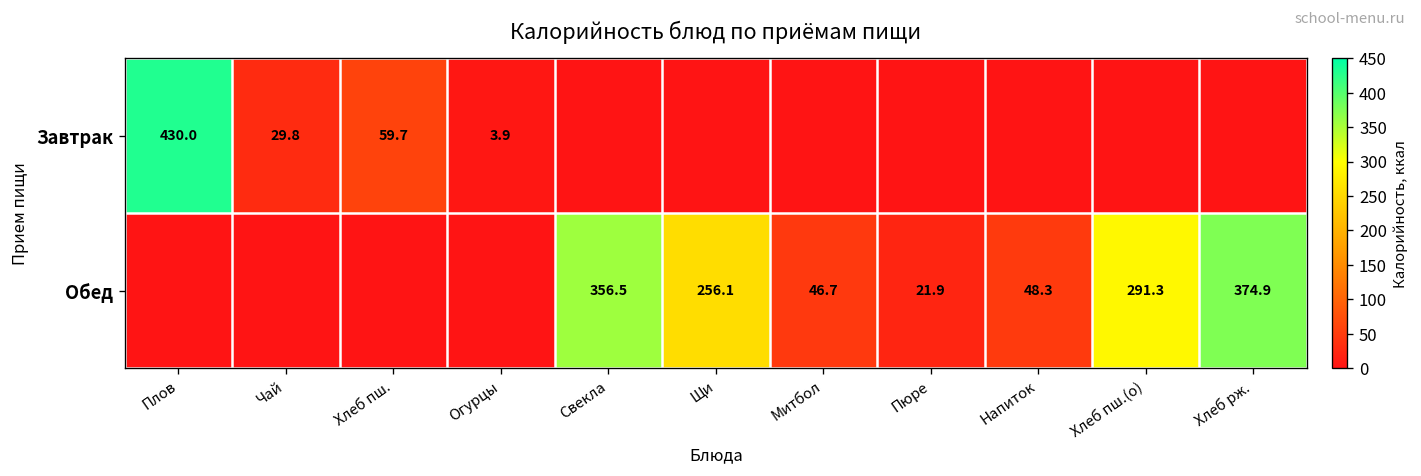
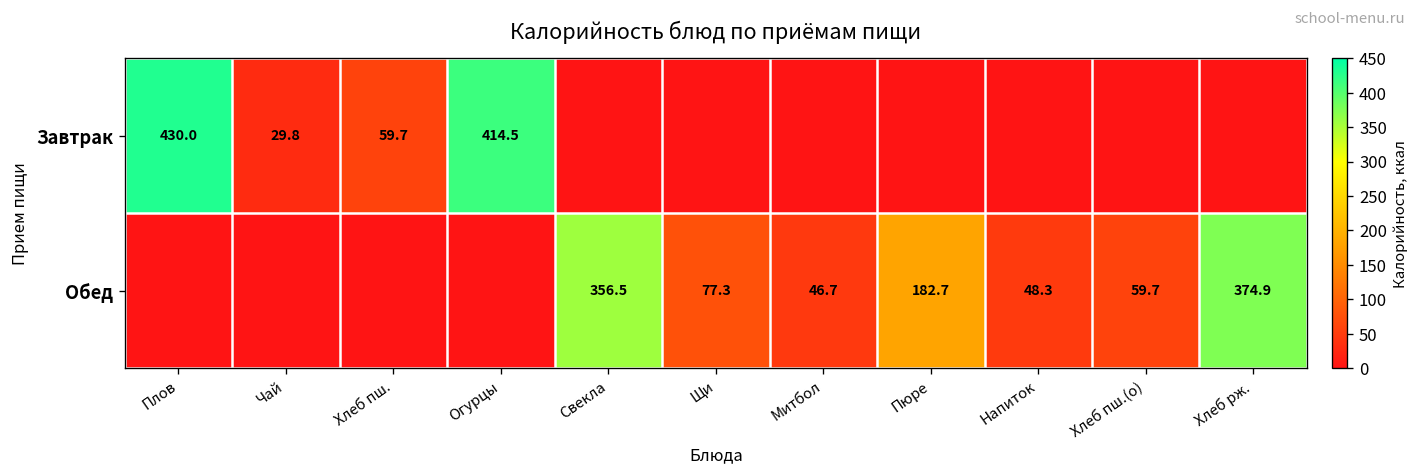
  {
    "Завтрак": {
      "Плов": 430.0,
      "Чай": 29.8,
      "Хлеб пш.": 59.7,
-     "Огурцы": 3.9
+     "Огурцы": 414.5
    },
    "Обед": {
      "Свекла": 356.5,
-     "Щи": 256.1,
+     "Щи": 77.3,
      "Митбол": 46.7,
-     "Пюре": 21.9,
+     "Пюре": 182.7,
      "Напиток": 48.3,
-     "Хлеб пш.(о)": 291.3,
+     "Хлеб пш.(о)": 59.7,
      "Хлеб рж.": 374.9
    }
  }
